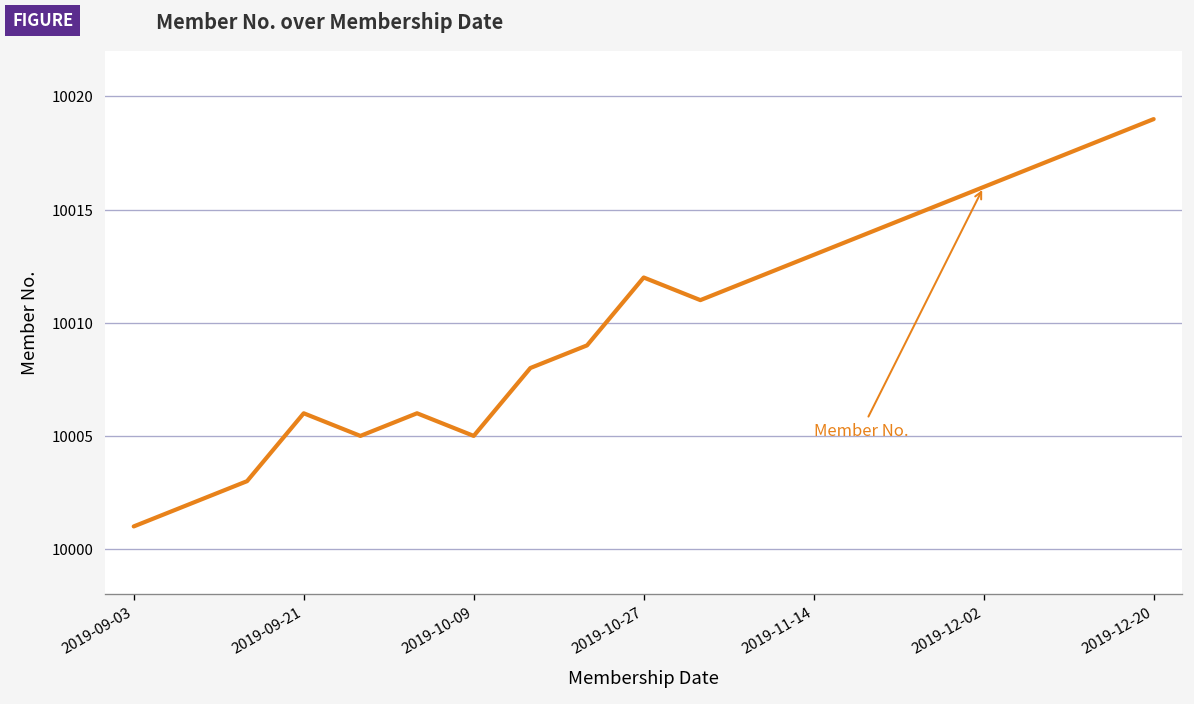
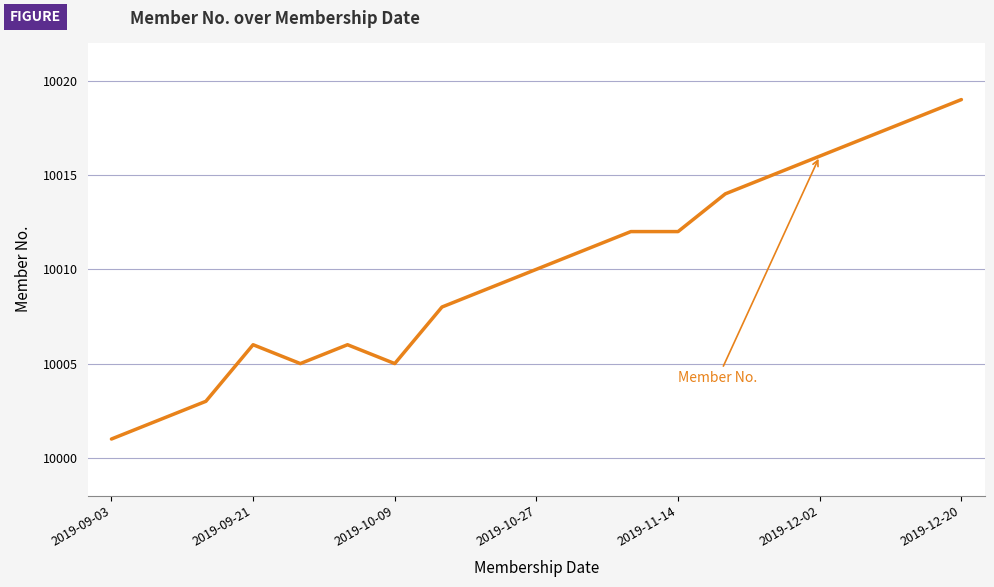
  {
    "2019-09-03": 10001,
    "2019-09-21": 10006,
    "2019-10-09": 10005,
-   "2019-10-27": 10012,
-   "2019-11-14": 10013,
+   "2019-10-27": 10010,
+   "2019-11-14": 10012,
    "2019-12-02": 10016,
    "2019-12-20": 10019
  }
